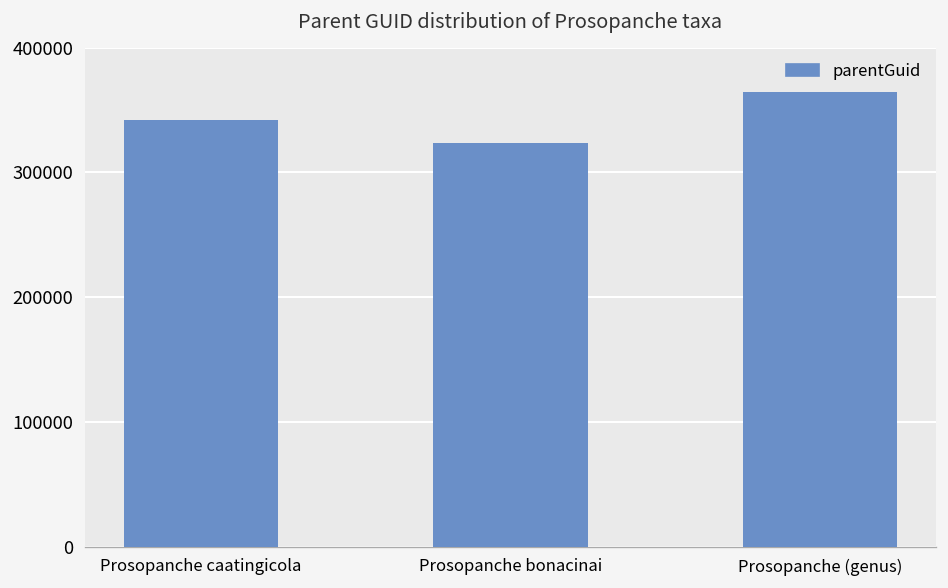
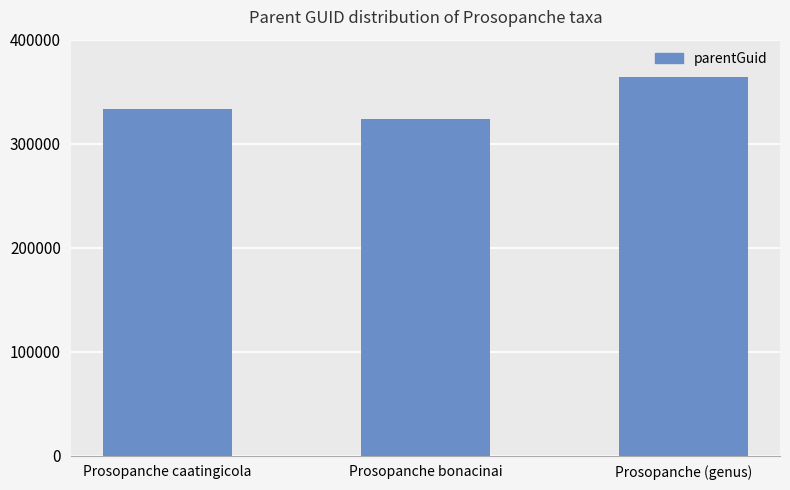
  {
-   "Prosopanche caatingicola": 342000,
+   "Prosopanche caatingicola": 333000,
    "Prosopanche bonacinai": 324000,
    "Prosopanche (genus)": 364000
  }
